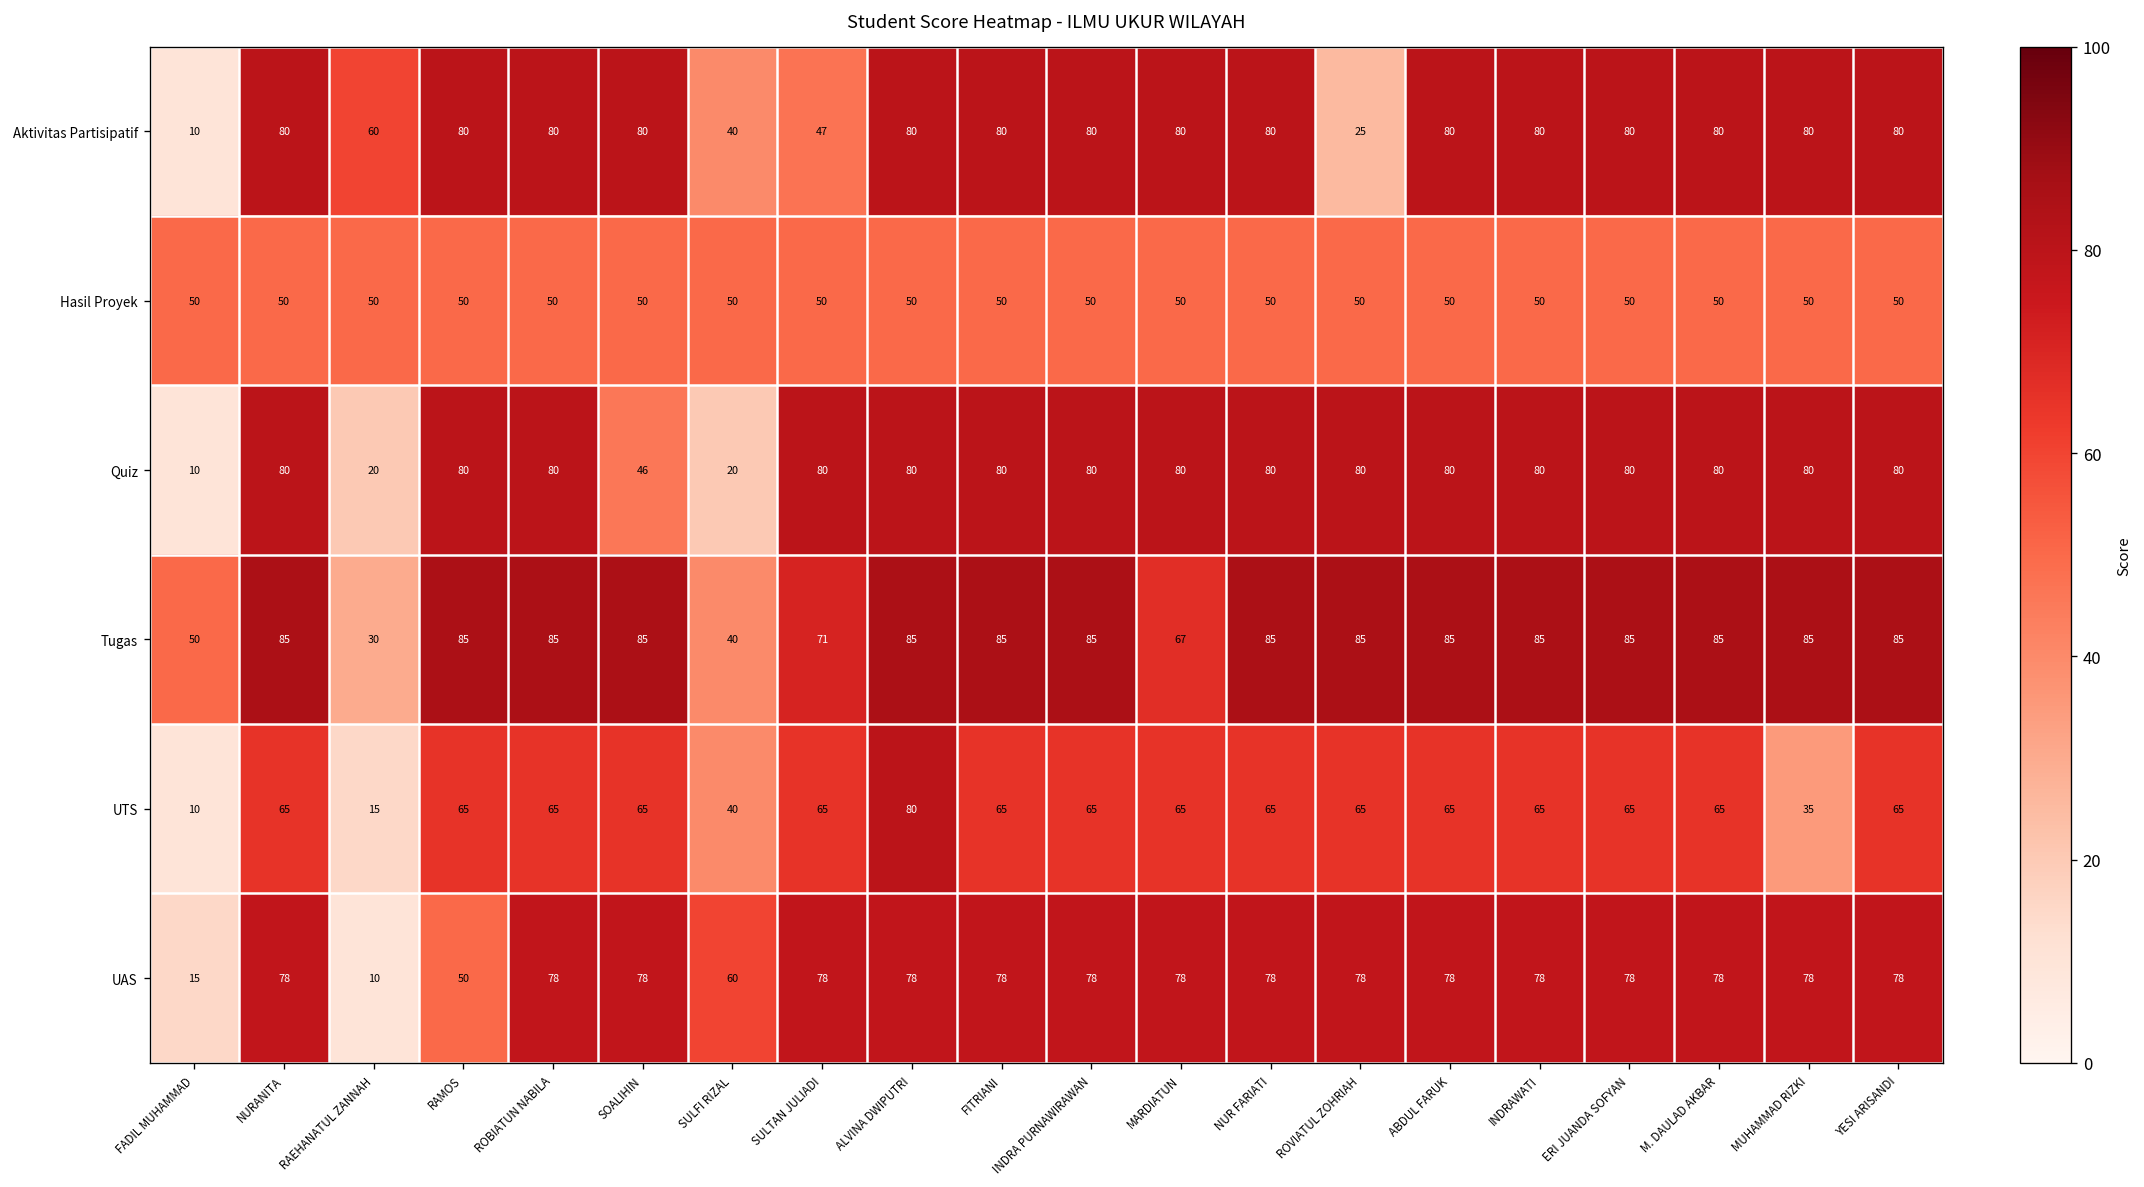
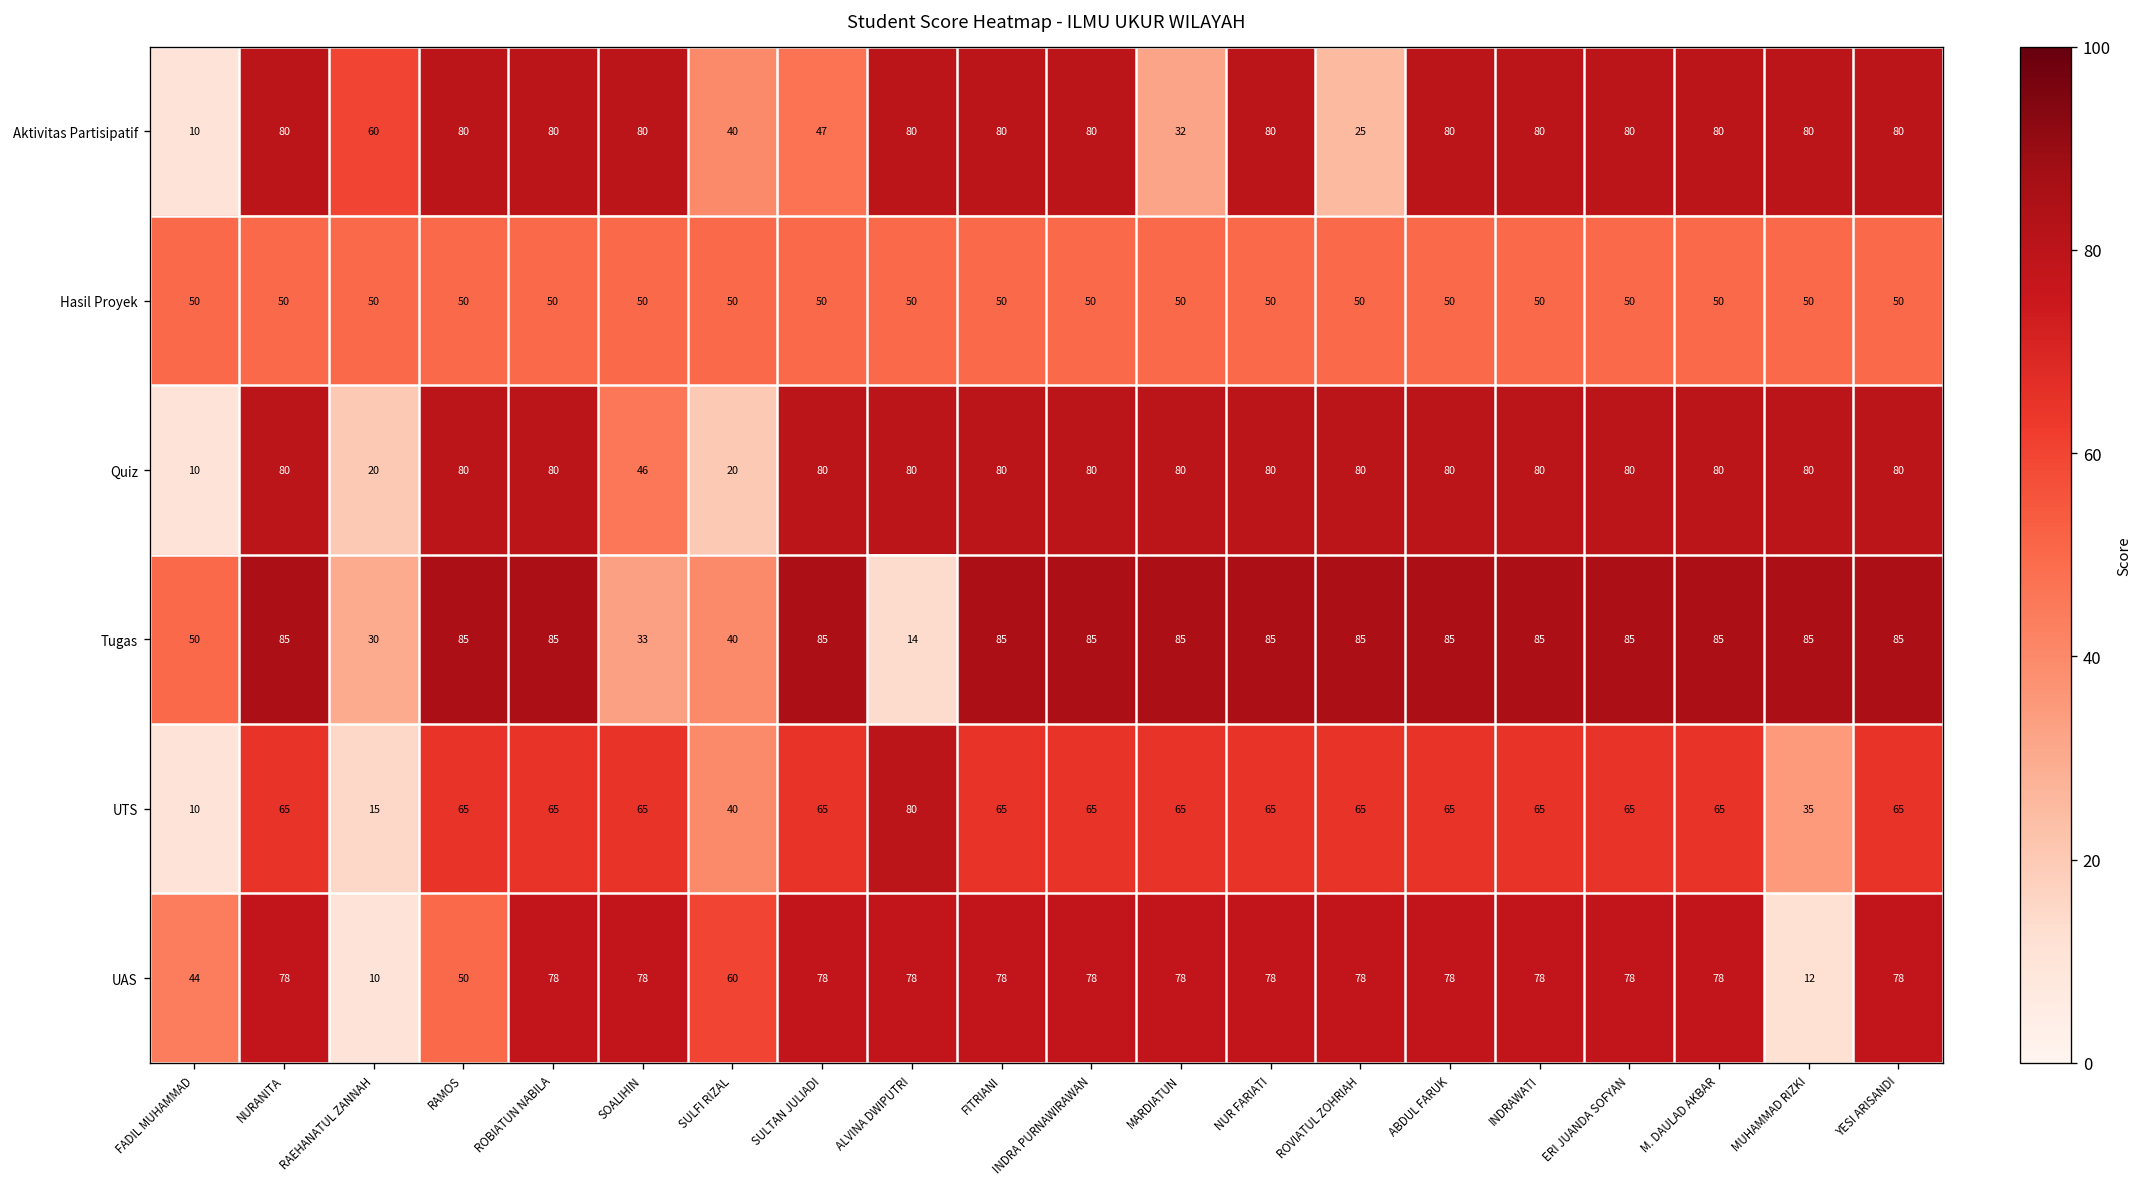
  {
    "Aktivitas Partisipatif": {
      "FADIL MUHAMMAD": 10,
      "NURANITA": 80,
      "RAEHANATUL ZANNAH": 60,
      "RAMOS": 80,
      "ROBIATUN NABILA": 80,
      "SOALIHIN": 80,
      "SULFI RIZAL": 40,
      "SULTAN JULIADI": 47,
      "ALVINA DWIPUTRI": 80,
      "FITRIANI": 80,
      "INDRA PURNAWIRAWAN": 80,
-     "MARDIATUN": 80,
+     "MARDIATUN": 32,
      "NUR FARIATI": 80,
      "ROVIATUL ZOHRIAH": 25,
      "ABDUL FARUK": 80,
      "INDRAWATI": 80,
      "ERI JUANDA SOFYAN": 80,
      "M. DAULAD AKBAR": 80,
      "MUHAMMAD RIZKI": 80,
      "YESI ARISANDI": 80
    },
    "Hasil Proyek": {
      "FADIL MUHAMMAD": 50,
      "NURANITA": 50,
      "RAEHANATUL ZANNAH": 50,
      "RAMOS": 50,
      "ROBIATUN NABILA": 50,
      "SOALIHIN": 50,
      "SULFI RIZAL": 50,
      "SULTAN JULIADI": 50,
      "ALVINA DWIPUTRI": 50,
      "FITRIANI": 50,
      "INDRA PURNAWIRAWAN": 50,
      "MARDIATUN": 50,
      "NUR FARIATI": 50,
      "ROVIATUL ZOHRIAH": 50,
      "ABDUL FARUK": 50,
      "INDRAWATI": 50,
      "ERI JUANDA SOFYAN": 50,
      "M. DAULAD AKBAR": 50,
      "MUHAMMAD RIZKI": 50,
      "YESI ARISANDI": 50
    },
    "Quiz": {
      "FADIL MUHAMMAD": 10,
      "NURANITA": 80,
      "RAEHANATUL ZANNAH": 20,
      "RAMOS": 80,
      "ROBIATUN NABILA": 80,
      "SOALIHIN": 46,
      "SULFI RIZAL": 20,
      "SULTAN JULIADI": 80,
      "ALVINA DWIPUTRI": 80,
      "FITRIANI": 80,
      "INDRA PURNAWIRAWAN": 80,
      "MARDIATUN": 80,
      "NUR FARIATI": 80,
      "ROVIATUL ZOHRIAH": 80,
      "ABDUL FARUK": 80,
      "INDRAWATI": 80,
      "ERI JUANDA SOFYAN": 80,
      "M. DAULAD AKBAR": 80,
      "MUHAMMAD RIZKI": 80,
      "YESI ARISANDI": 80
    },
    "Tugas": {
      "FADIL MUHAMMAD": 50,
      "NURANITA": 85,
      "RAEHANATUL ZANNAH": 30,
      "RAMOS": 85,
      "ROBIATUN NABILA": 85,
-     "SOALIHIN": 85,
+     "SOALIHIN": 33,
      "SULFI RIZAL": 40,
-     "SULTAN JULIADI": 71,
-     "ALVINA DWIPUTRI": 85,
+     "SULTAN JULIADI": 85,
+     "ALVINA DWIPUTRI": 14,
      "FITRIANI": 85,
      "INDRA PURNAWIRAWAN": 85,
-     "MARDIATUN": 67,
+     "MARDIATUN": 85,
      "NUR FARIATI": 85,
      "ROVIATUL ZOHRIAH": 85,
      "ABDUL FARUK": 85,
      "INDRAWATI": 85,
      "ERI JUANDA SOFYAN": 85,
      "M. DAULAD AKBAR": 85,
      "MUHAMMAD RIZKI": 85,
      "YESI ARISANDI": 85
    },
    "UTS": {
      "FADIL MUHAMMAD": 10,
      "NURANITA": 65,
      "RAEHANATUL ZANNAH": 15,
      "RAMOS": 65,
      "ROBIATUN NABILA": 65,
      "SOALIHIN": 65,
      "SULFI RIZAL": 40,
      "SULTAN JULIADI": 65,
      "ALVINA DWIPUTRI": 80,
      "FITRIANI": 65,
      "INDRA PURNAWIRAWAN": 65,
      "MARDIATUN": 65,
      "NUR FARIATI": 65,
      "ROVIATUL ZOHRIAH": 65,
      "ABDUL FARUK": 65,
      "INDRAWATI": 65,
      "ERI JUANDA SOFYAN": 65,
      "M. DAULAD AKBAR": 65,
      "MUHAMMAD RIZKI": 35,
      "YESI ARISANDI": 65
    },
    "UAS": {
-     "FADIL MUHAMMAD": 15,
+     "FADIL MUHAMMAD": 44,
      "NURANITA": 78,
      "RAEHANATUL ZANNAH": 10,
      "RAMOS": 50,
      "ROBIATUN NABILA": 78,
      "SOALIHIN": 78,
      "SULFI RIZAL": 60,
      "SULTAN JULIADI": 78,
      "ALVINA DWIPUTRI": 78,
      "FITRIANI": 78,
      "INDRA PURNAWIRAWAN": 78,
      "MARDIATUN": 78,
      "NUR FARIATI": 78,
      "ROVIATUL ZOHRIAH": 78,
      "ABDUL FARUK": 78,
      "INDRAWATI": 78,
      "ERI JUANDA SOFYAN": 78,
      "M. DAULAD AKBAR": 78,
-     "MUHAMMAD RIZKI": 78,
+     "MUHAMMAD RIZKI": 12,
      "YESI ARISANDI": 78
    }
  }
